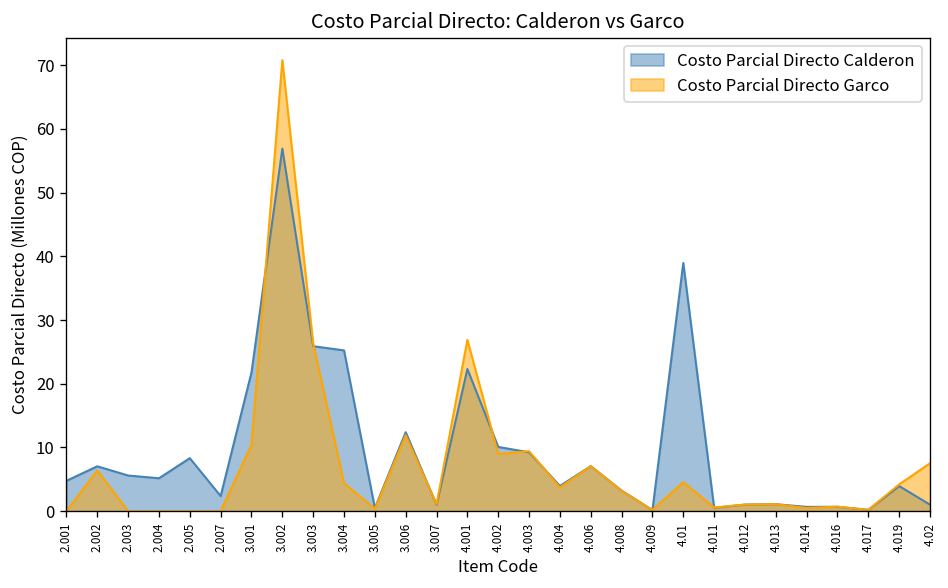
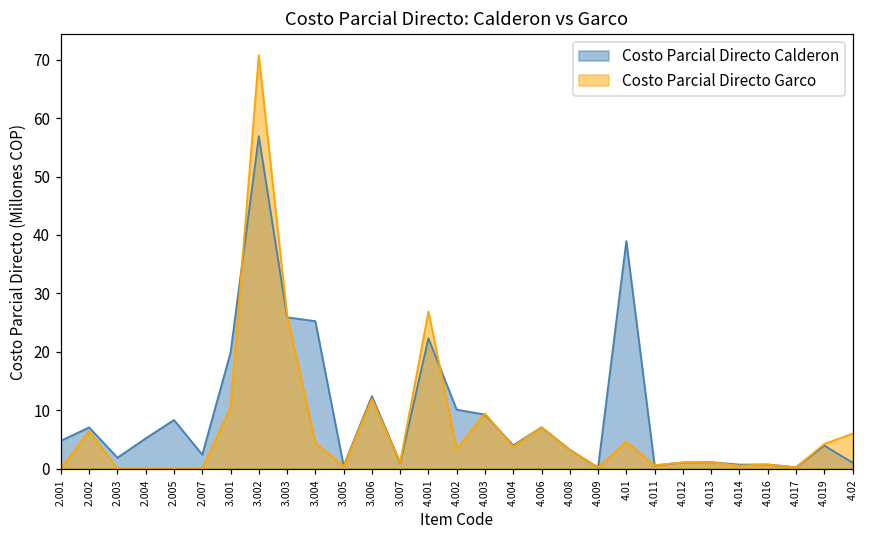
  {
    "Costo Parcial Directo Calderon": {
      "2.001": 5,
      "2.002": 7,
-     "2.003": 6,
+     "2.003": 2,
      "2.004": 5,
      "2.005": 8,
      "2.007": 2,
-     "3.001": 22,
+     "3.001": 20,
      "3.002": 57,
      "3.004": 25,
      "3.006": 12,
      "4.001": 22,
      "4.002": 10,
      "4.01": 39,
      "4.02": 1
    },
    "Costo Parcial Directo Garco": {
      "2.001": 0,
      "2.002": 6,
      "2.003": 0,
      "2.004": 0,
      "2.005": 0,
      "2.007": 0,
      "3.001": 10,
      "3.002": 71,
      "3.004": 4,
      "3.006": 12,
      "4.001": 27,
-     "4.002": 9,
+     "4.002": 3,
      "4.01": 5,
-     "4.02": 8
+     "4.02": 6
    }
  }
